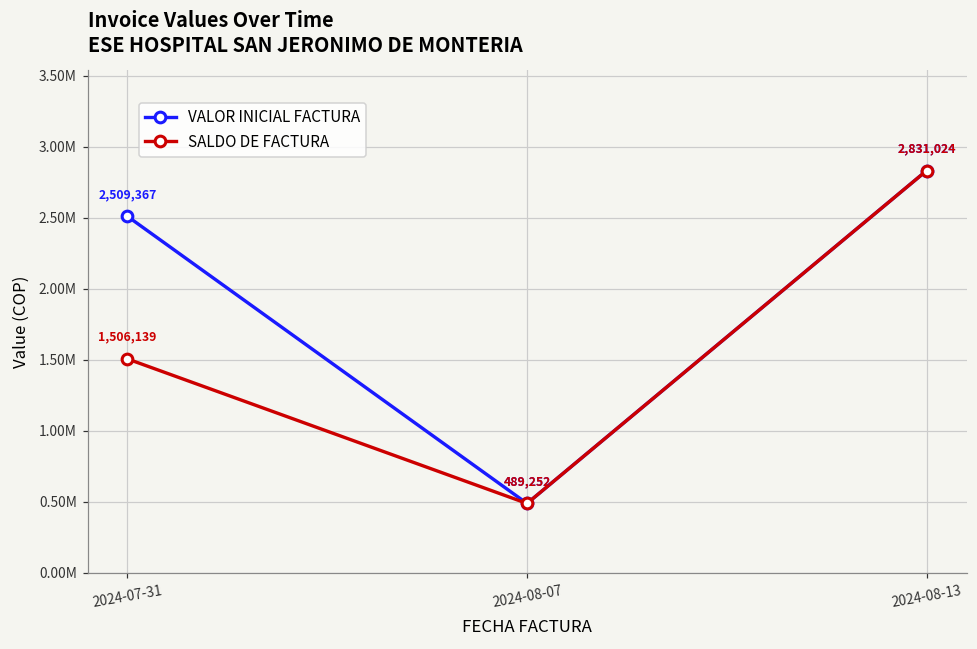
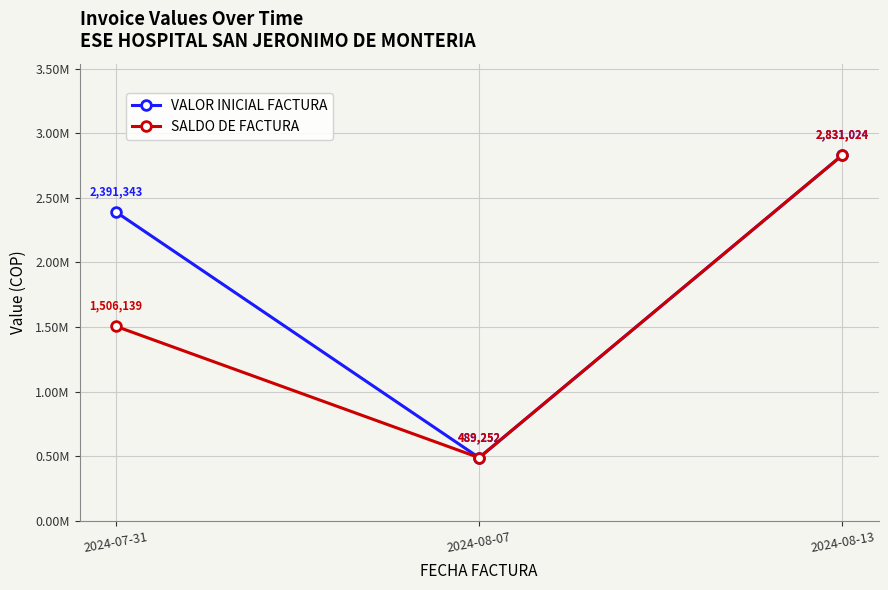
  {
    "VALOR INICIAL FACTURA": {
-     "2024-07-31": "2,509,367"
+     "2024-07-31": "2,391,343"
    },
    "SALDO DE FACTURA": {
      "2024-07-31": "1,506,139"
    }
  }
